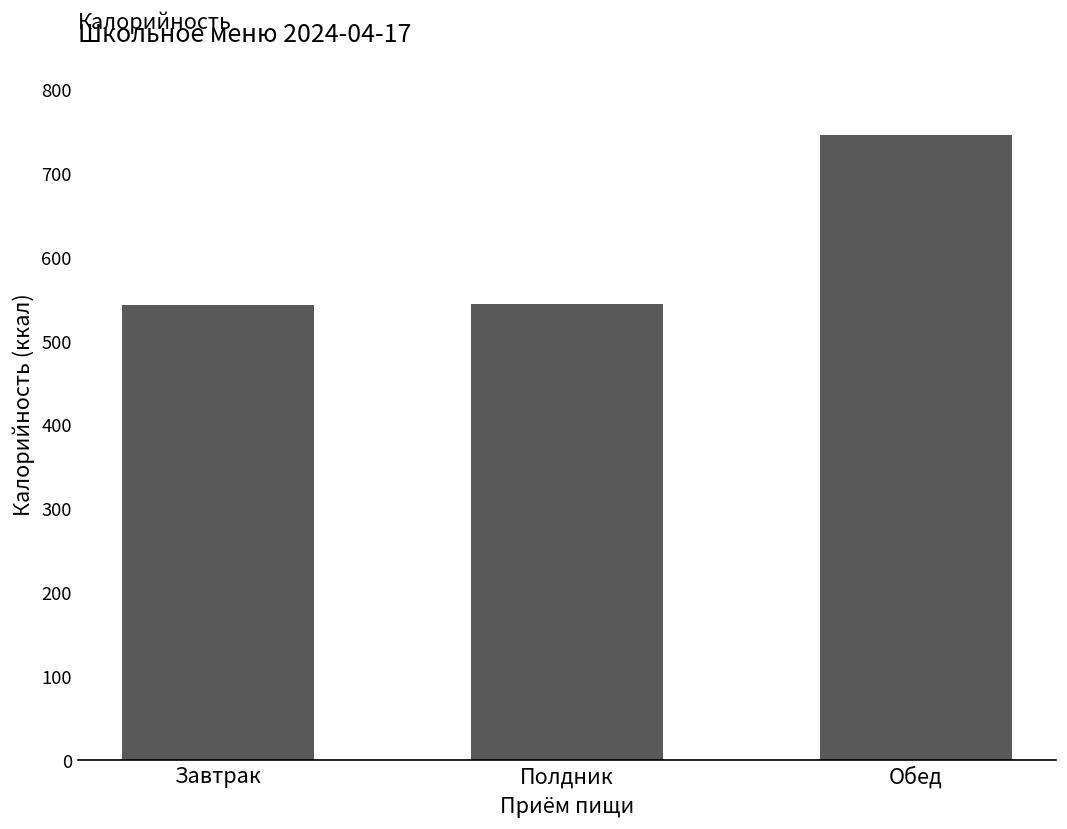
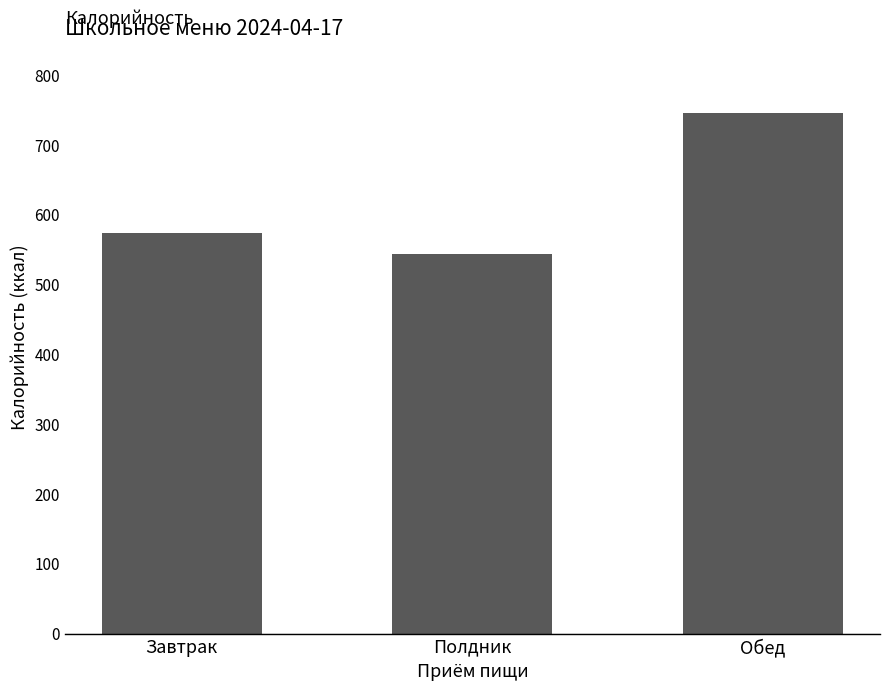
  {
-   "Завтрак": 540,
+   "Завтрак": 570,
    "Полдник": 540,
    "Обед": 750
  }
